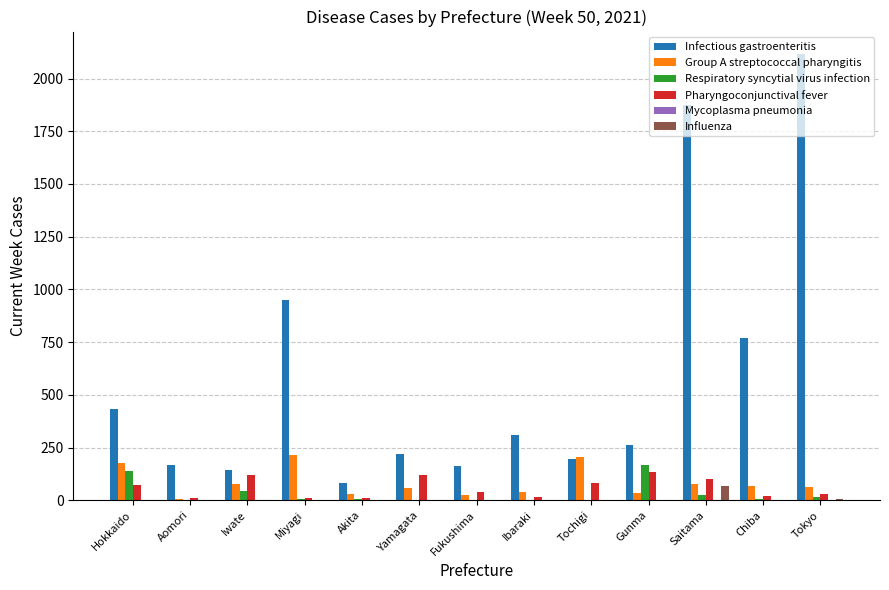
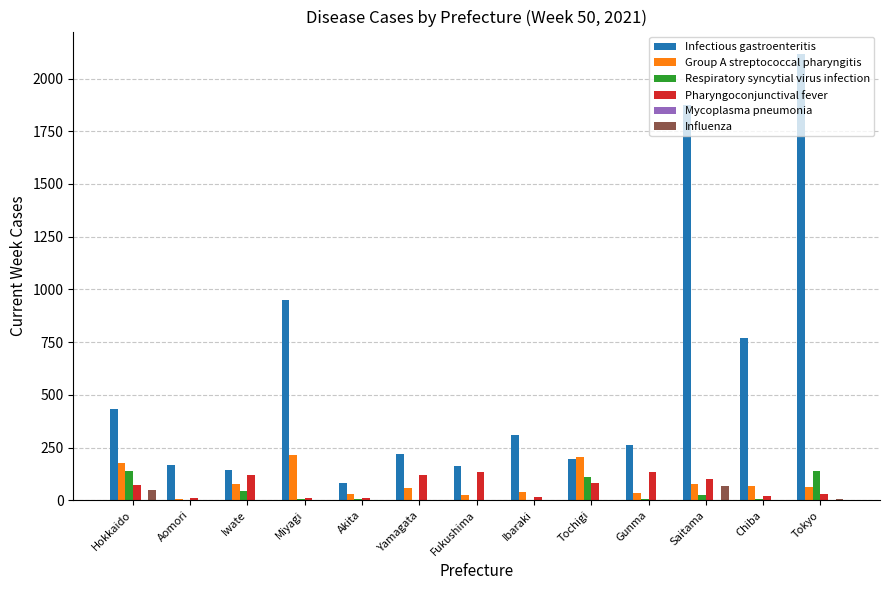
  {
    "Infectious gastroenteritis": {
      "Hokkaido": 430,
      "Aomori": 170,
      "Iwate": 150,
      "Miyagi": 950,
      "Akita": 80,
      "Yamagata": 220,
      "Fukushima": 160,
      "Ibaraki": 310,
      "Tochigi": 200,
      "Gunma": 260,
      "Chiba": 770
    },
    "Group A streptococcal pharyngitis": {
      "Hokkaido": 180,
      "Iwate": 80,
      "Miyagi": 220,
      "Akita": 30,
      "Yamagata": 60,
      "Fukushima": 20,
      "Ibaraki": 40,
      "Tochigi": 200,
      "Gunma": 30,
      "Saitama": 80,
      "Chiba": 70,
      "Tokyo": 60
    },
    "Respiratory syncytial virus infection": {
      "Hokkaido": 140,
      "Aomori": 0,
      "Iwate": 40,
      "Yamagata": 0,
-     "Tochigi": 0,
-     "Gunma": 170,
+     "Tochigi": 110,
+     "Gunma": 0,
      "Saitama": 30,
-     "Tokyo": 10
+     "Tokyo": 140
    },
    "Pharyngoconjunctival fever": {
      "Hokkaido": 70,
      "Iwate": 120,
      "Yamagata": 120,
-     "Fukushima": 40,
+     "Fukushima": 140,
      "Ibaraki": 20,
      "Tochigi": 80,
      "Gunma": 130,
      "Saitama": 100,
      "Chiba": 20,
      "Tokyo": 30
    },
    "Mycoplasma pneumonia": {
      "Iwate": 0,
      "Akita": 0,
      "Yamagata": 0,
      "Fukushima": 0,
      "Ibaraki": 0,
      "Tochigi": 0,
      "Gunma": 0,
      "Chiba": 0,
      "Tokyo": 0
    },
    "Influenza": {
-     "Hokkaido": 0,
+     "Hokkaido": 50,
      "Aomori": 0,
      "Iwate": 0,
      "Miyagi": 0,
      "Akita": 0,
      "Fukushima": 0,
      "Ibaraki": 0,
      "Tochigi": 0,
      "Gunma": 0,
      "Saitama": 70,
      "Chiba": 0
    }
  }
